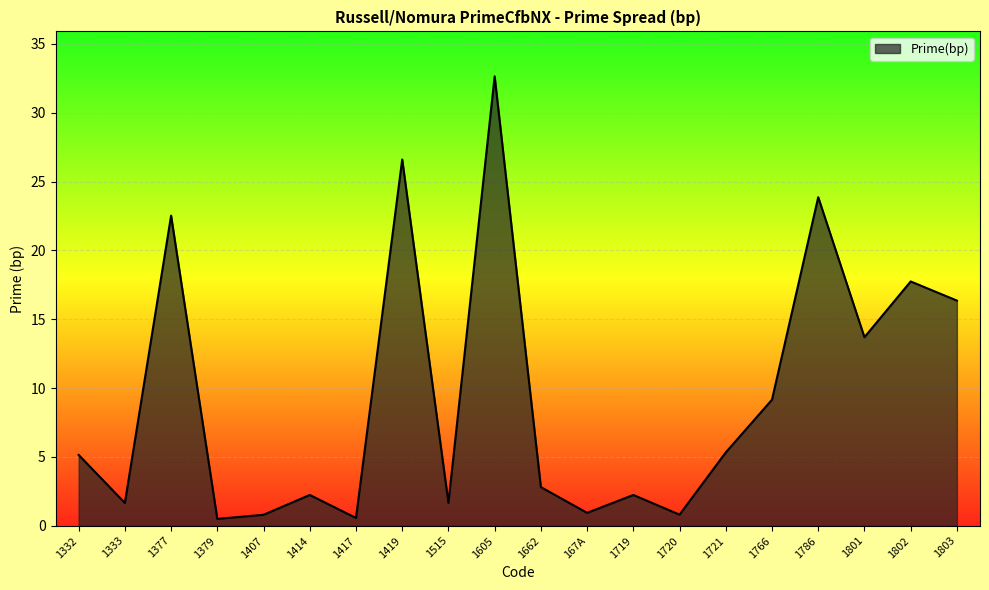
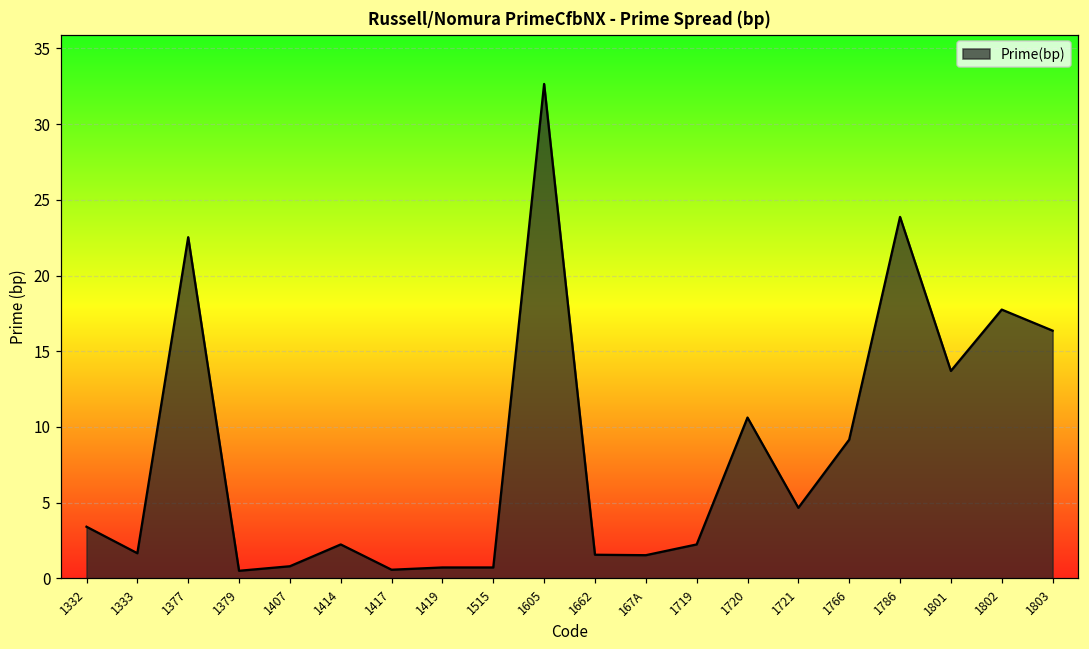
  {
-   "1332": 5.2,
+   "1332": 3.4,
    "1333": 1.7,
    "1377": 22.5,
    "1379": 0.5,
    "1407": 0.8,
    "1414": 2.2,
    "1417": 0.6,
-   "1419": 26.6,
-   "1515": 1.7,
+   "1419": 0.7,
+   "1515": 0.7,
    "1605": 32.7,
-   "1662": 2.8,
-   "167A": 0.9,
+   "1662": 1.6,
+   "167A": 1.5,
    "1719": 2.2,
-   "1720": 0.8,
-   "1721": 5.3,
+   "1720": 10.6,
+   "1721": 4.7,
    "1766": 9.2,
    "1786": 23.9,
    "1801": 13.7,
    "1802": 17.8,
    "1803": 16.4
  }
